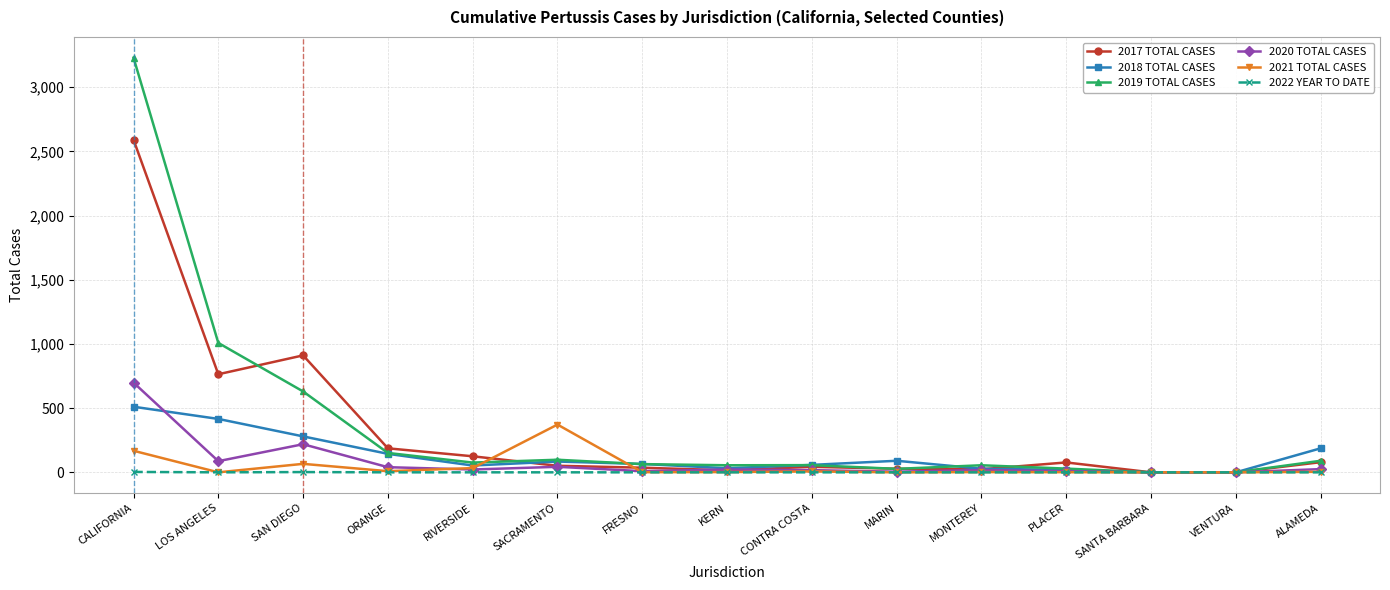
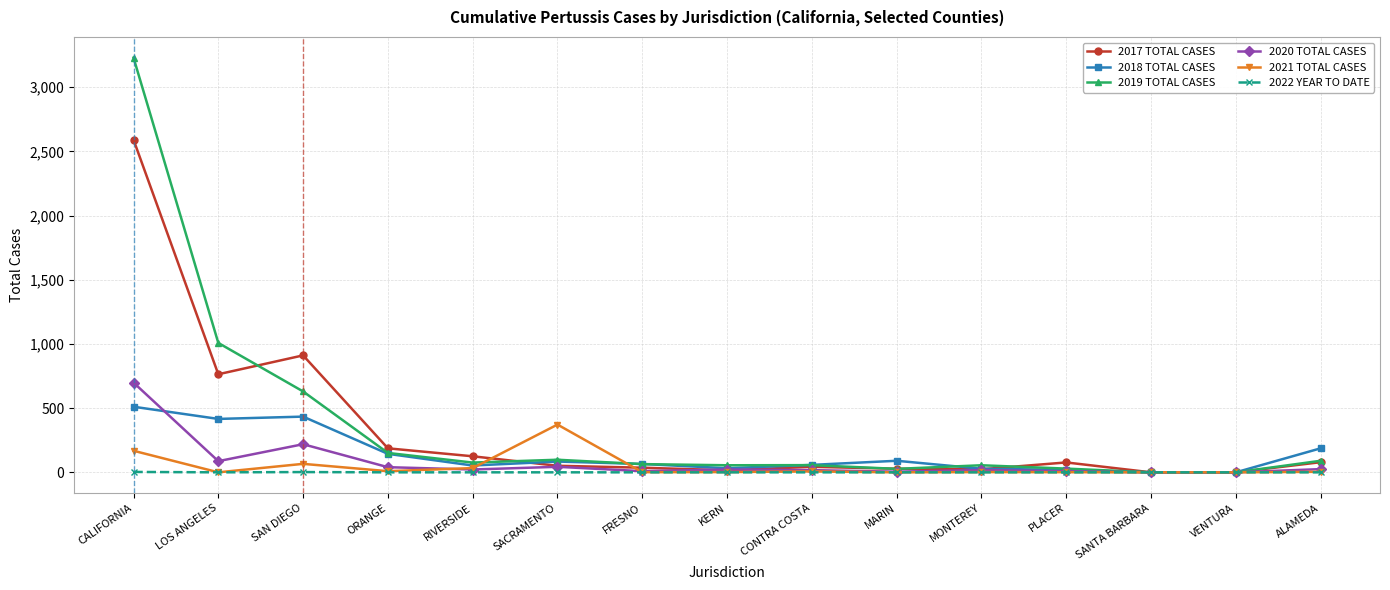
  {
    "2017 TOTAL CASES": {
      "CALIFORNIA": "2,590",
      "LOS ANGELES": "760",
      "SAN DIEGO": "910",
      "ORANGE": "190",
      "RIVERSIDE": "130",
      "FRESNO": "40",
      "PLACER": "80"
    },
    "2018 TOTAL CASES": {
      "CALIFORNIA": "510",
      "LOS ANGELES": "420",
-     "SAN DIEGO": "280",
+     "SAN DIEGO": "430",
      "RIVERSIDE": "50",
      "MARIN": "90",
      "ALAMEDA": "190"
    },
    "2020 TOTAL CASES": {
      "CALIFORNIA": "700",
      "LOS ANGELES": "90",
      "SAN DIEGO": "220",
      "ORANGE": "40",
      "ALAMEDA": "30"
    },
    "2021 TOTAL CASES": {
      "CALIFORNIA": "170",
      "SAN DIEGO": "70",
      "SACRAMENTO": "370"
    }
  }
